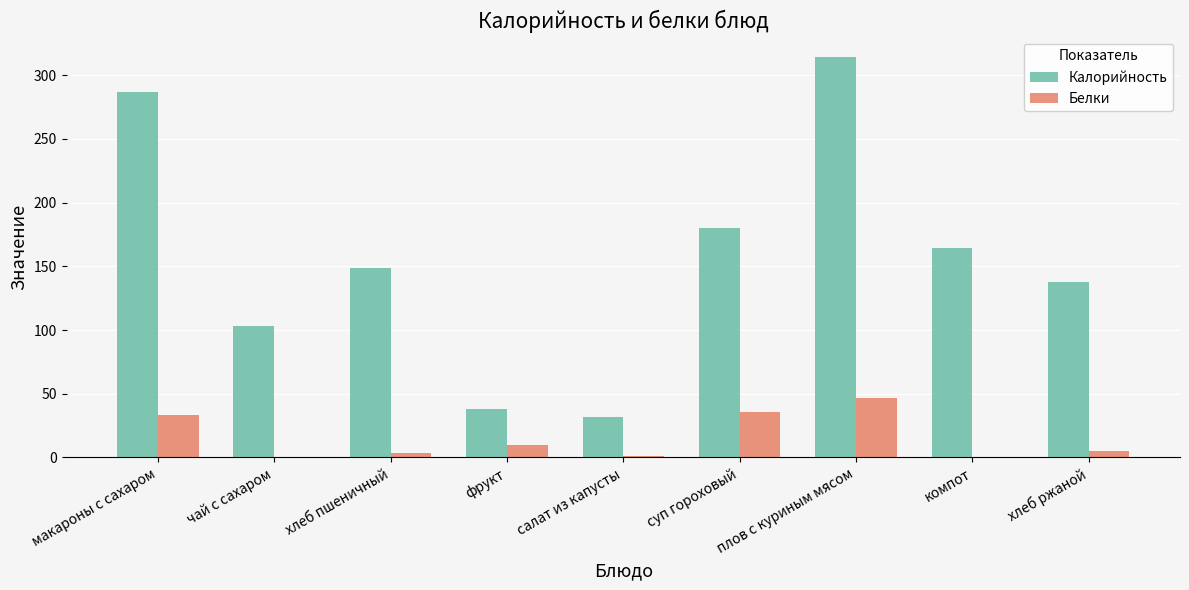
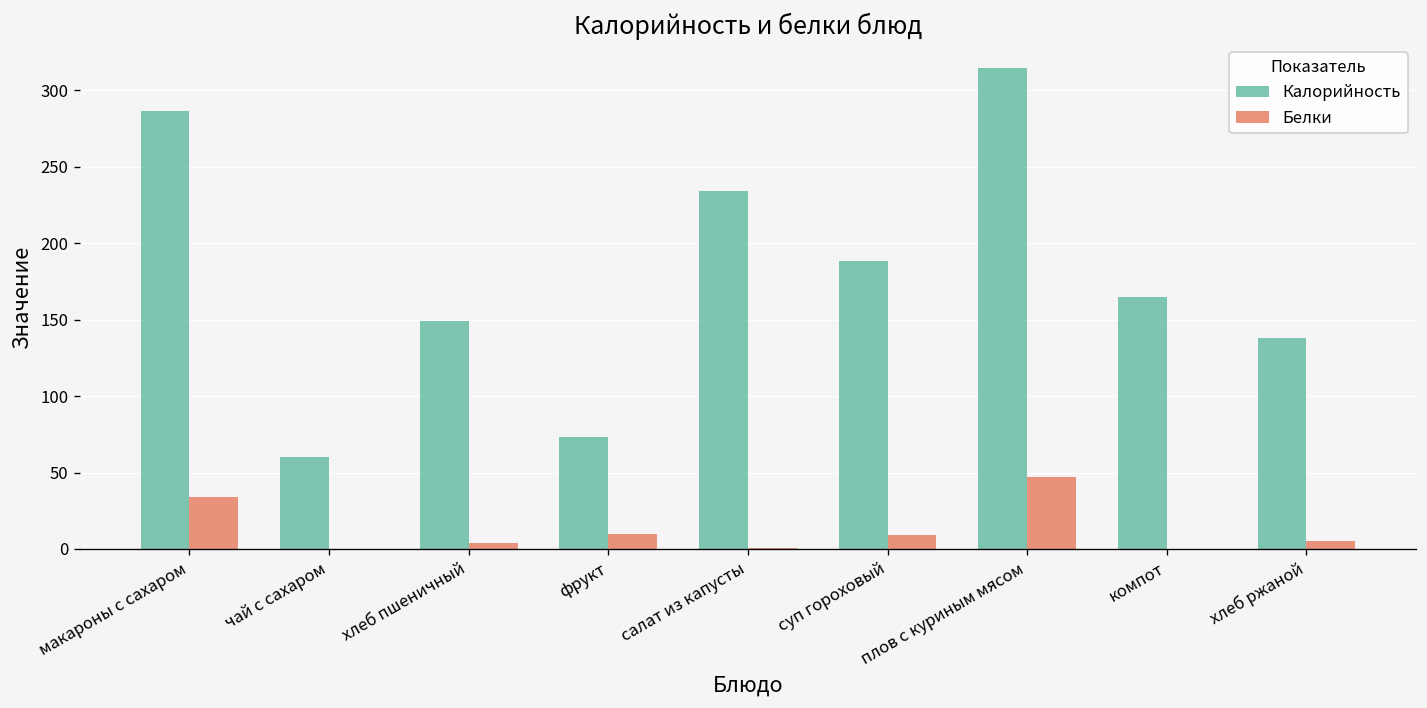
  {
    "Калорийность": {
      "макароны с сахаром": 287,
-     "чай с сахаром": 103,
+     "чай с сахаром": 60,
      "хлеб пшеничный": 149,
-     "фрукт": 38,
-     "салат из капусты": 32,
-     "суп гороховый": 180,
+     "фрукт": 73,
+     "салат из капусты": 234,
+     "суп гороховый": 188,
      "плов с куриным мясом": 315,
      "компот": 165,
      "хлеб ржаной": 138
    },
    "Белки": {
      "макароны с сахаром": 34,
      "чай с сахаром": 0,
      "хлеб пшеничный": 4,
      "фрукт": 10,
-     "суп гороховый": 36,
+     "суп гороховый": 9,
      "плов с куриным мясом": 47,
      "компот": 0,
      "хлеб ржаной": 5
    }
  }
